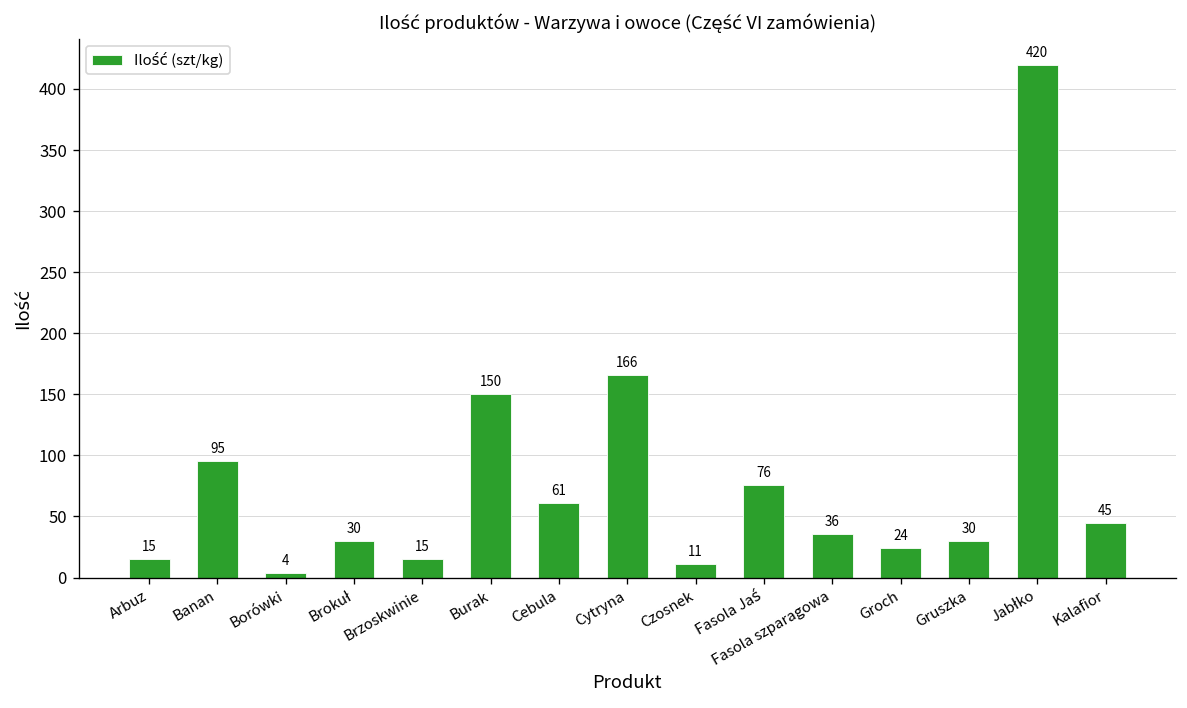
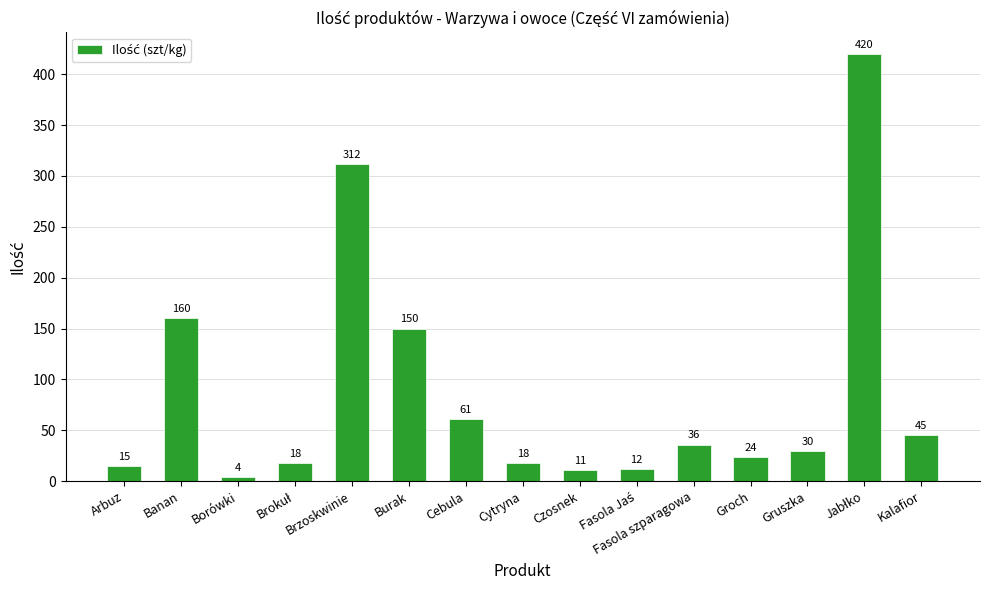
  {
    "Arbuz": 15,
-   "Banan": 95,
+   "Banan": 160,
    "Borówki": 4,
-   "Brokuł": 30,
-   "Brzoskwinie": 15,
+   "Brokuł": 18,
+   "Brzoskwinie": 312,
    "Burak": 150,
    "Cebula": 61,
-   "Cytryna": 166,
+   "Cytryna": 18,
    "Czosnek": 11,
-   "Fasola Jaś": 76,
+   "Fasola Jaś": 12,
    "Fasola szparagowa": 36,
    "Groch": 24,
    "Gruszka": 30,
    "Jabłko": 420,
    "Kalafior": 45
  }
